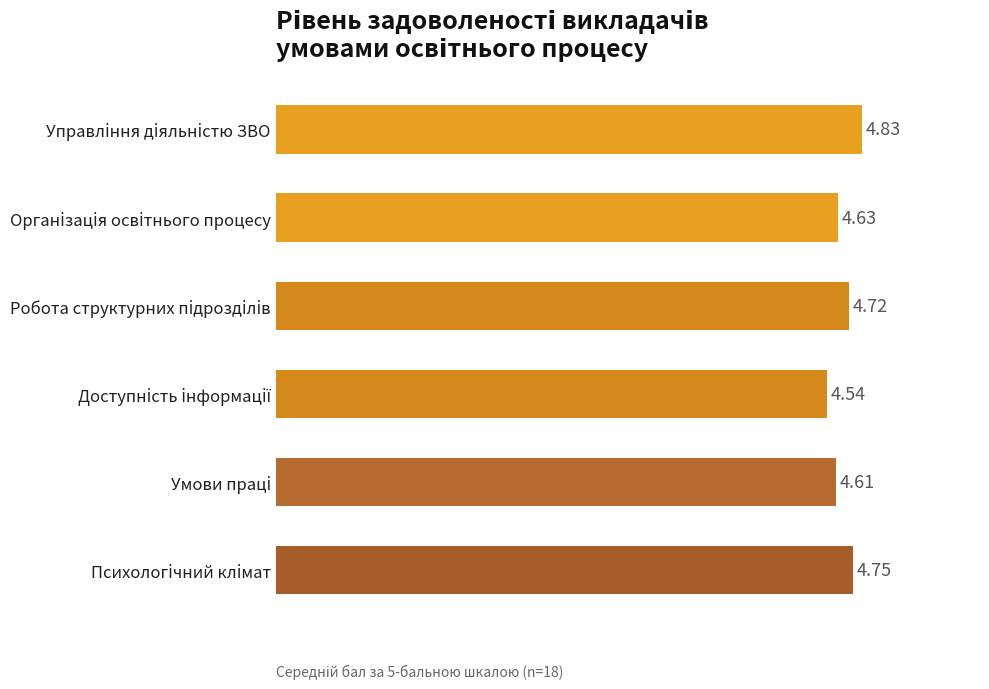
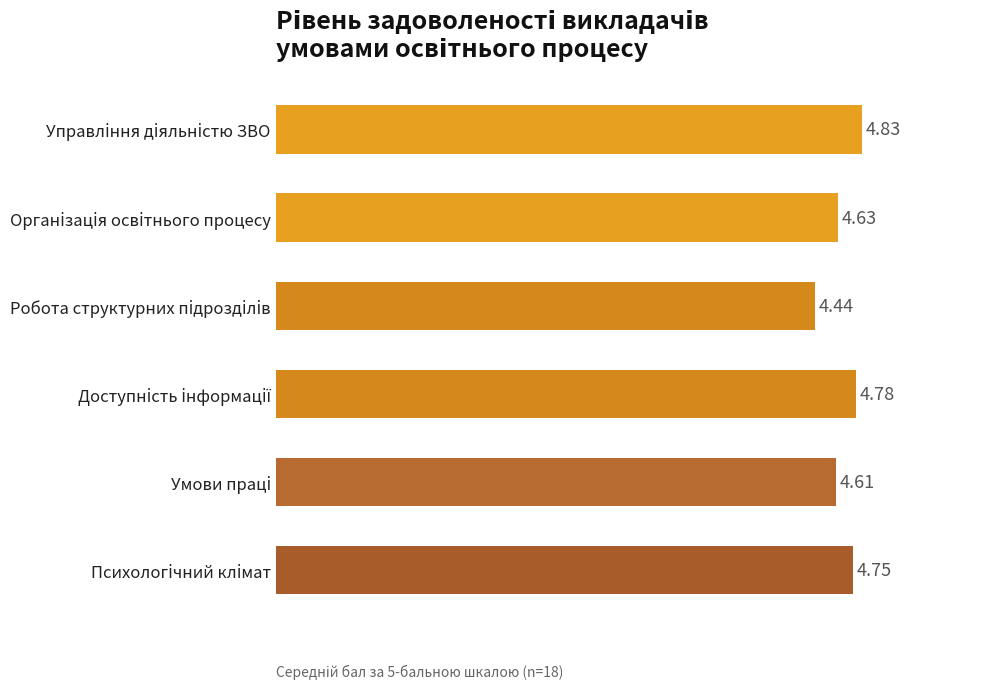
  {
    "Управління діяльністю ЗВО": 4.83,
    "Організація освітнього процесу": 4.63,
-   "Робота структурних підрозділів": 4.72,
-   "Доступність інформації": 4.54,
+   "Робота структурних підрозділів": 4.44,
+   "Доступність інформації": 4.78,
    "Умови праці": 4.61,
    "Психологічний клімат": 4.75
  }
